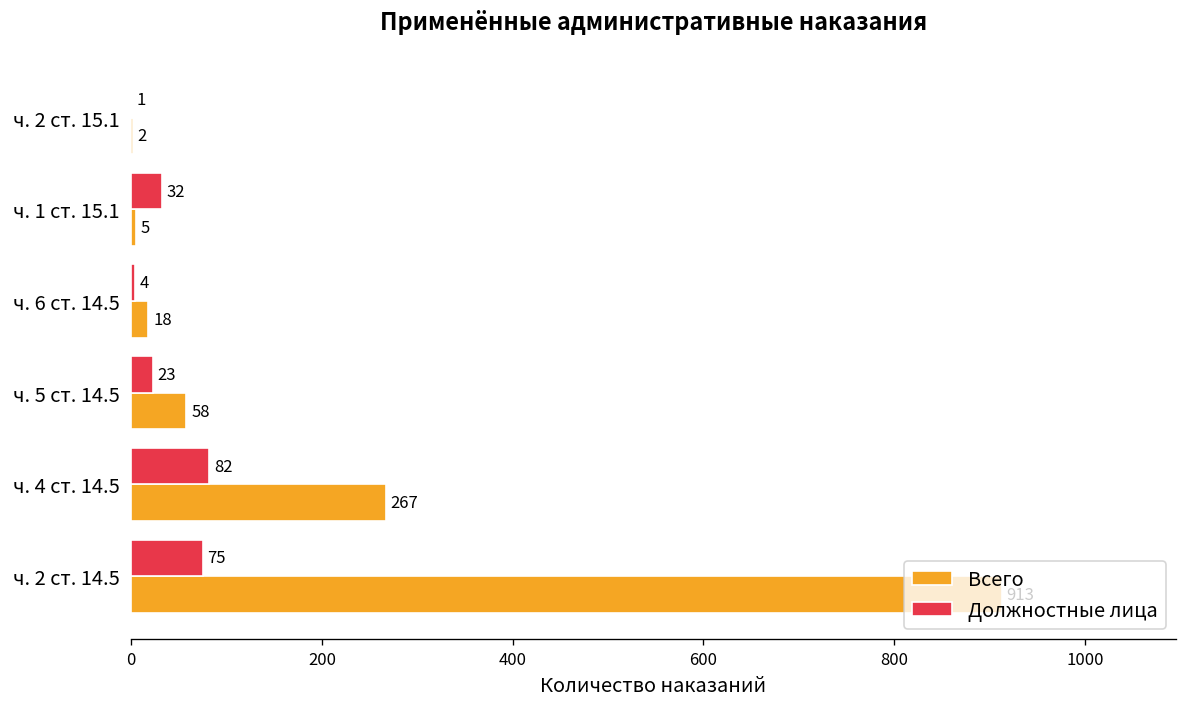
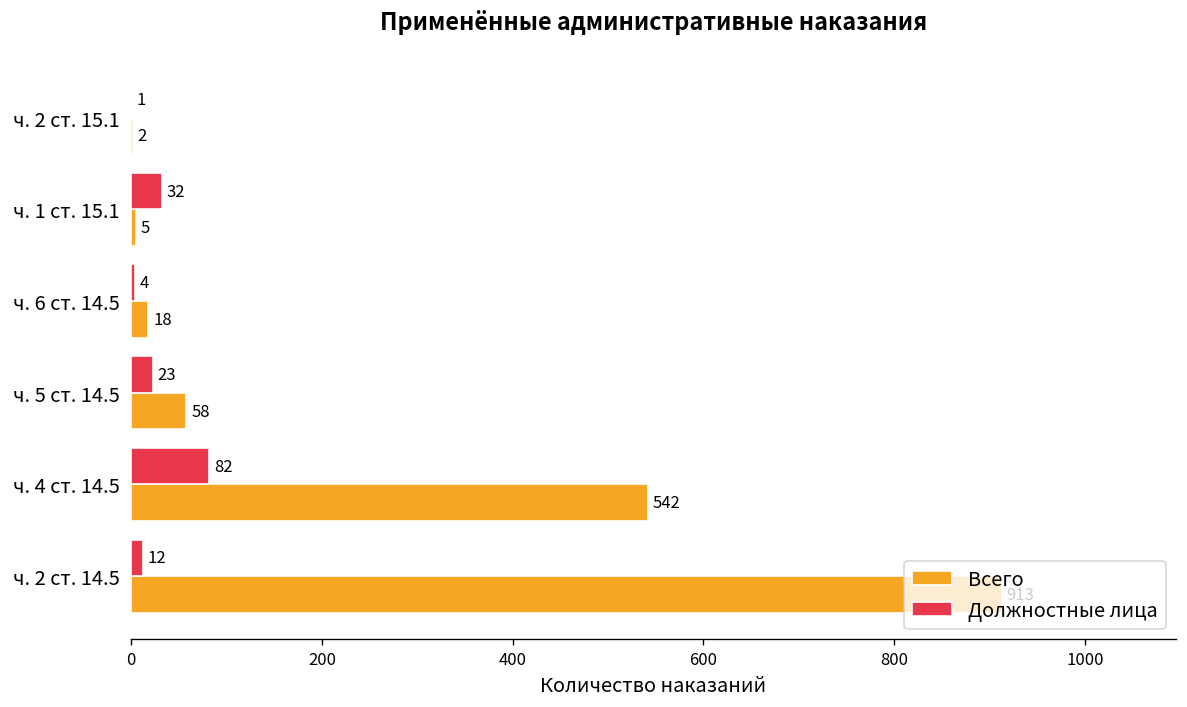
  {
    "Всего": {
      "ч. 2 ст. 15.1": 2,
      "ч. 1 ст. 15.1": 5,
      "ч. 6 ст. 14.5": 18,
      "ч. 5 ст. 14.5": 58,
-     "ч. 4 ст. 14.5": 267
+     "ч. 4 ст. 14.5": 542
    },
    "Должностные лица": {
      "ч. 2 ст. 15.1": 1,
      "ч. 1 ст. 15.1": 32,
      "ч. 6 ст. 14.5": 4,
      "ч. 5 ст. 14.5": 23,
      "ч. 4 ст. 14.5": 82,
-     "ч. 2 ст. 14.5": 75
+     "ч. 2 ст. 14.5": 12
    }
  }
